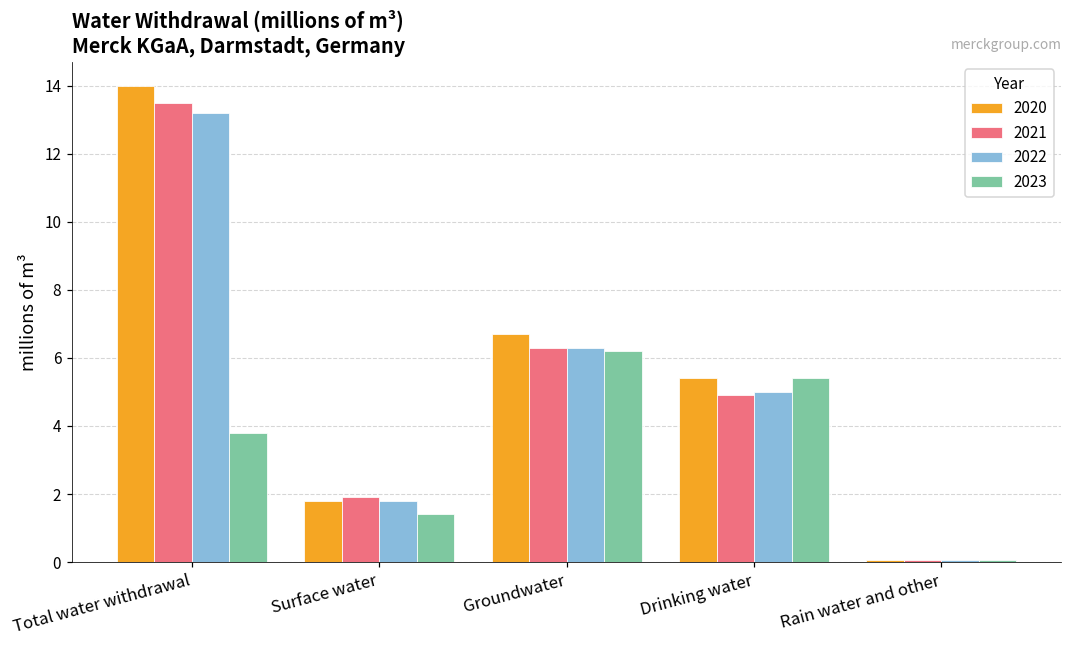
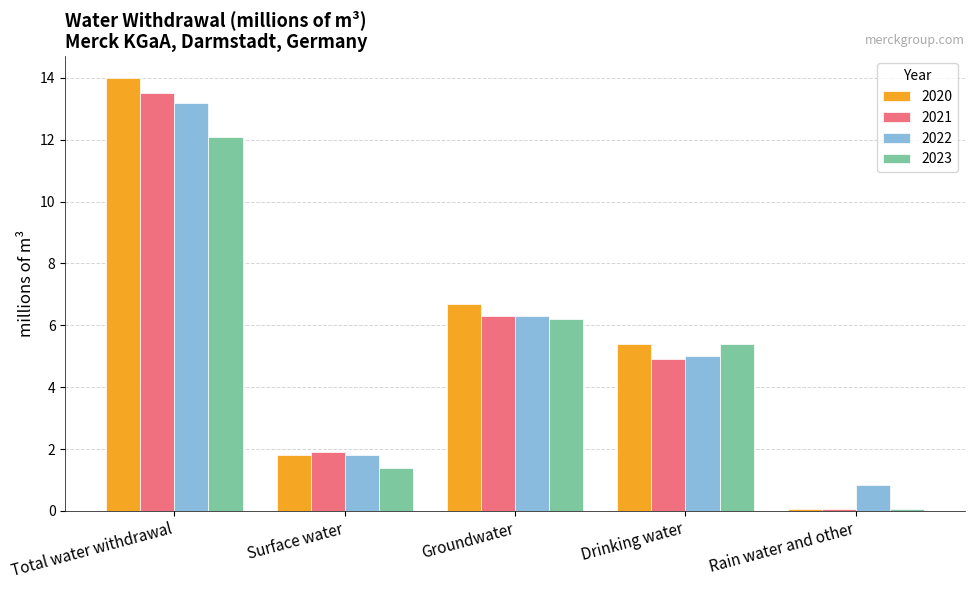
  {
    "2020": {
      "Total water withdrawal": 14.0,
      "Surface water": 1.8,
      "Groundwater": 6.7,
      "Drinking water": 5.4
    },
    "2021": {
      "Total water withdrawal": 13.5,
      "Surface water": 1.9,
      "Groundwater": 6.3,
      "Drinking water": 4.9
    },
    "2022": {
      "Total water withdrawal": 13.2,
      "Surface water": 1.8,
      "Groundwater": 6.3,
      "Drinking water": 5.0,
-     "Rain water and other": 0.1
+     "Rain water and other": 0.9
    },
    "2023": {
-     "Total water withdrawal": 3.8,
+     "Total water withdrawal": 12.1,
      "Surface water": 1.4,
      "Groundwater": 6.2,
      "Drinking water": 5.4
    }
  }
